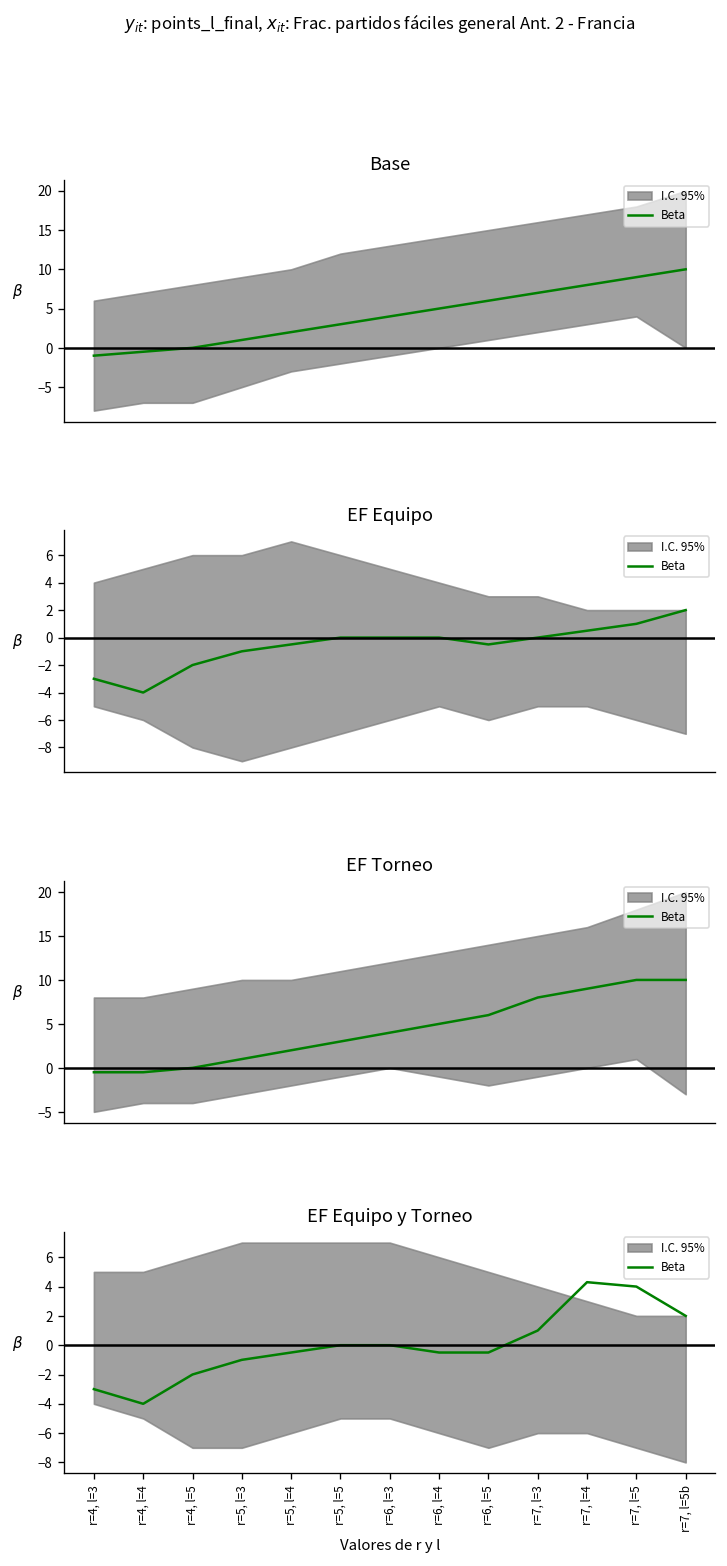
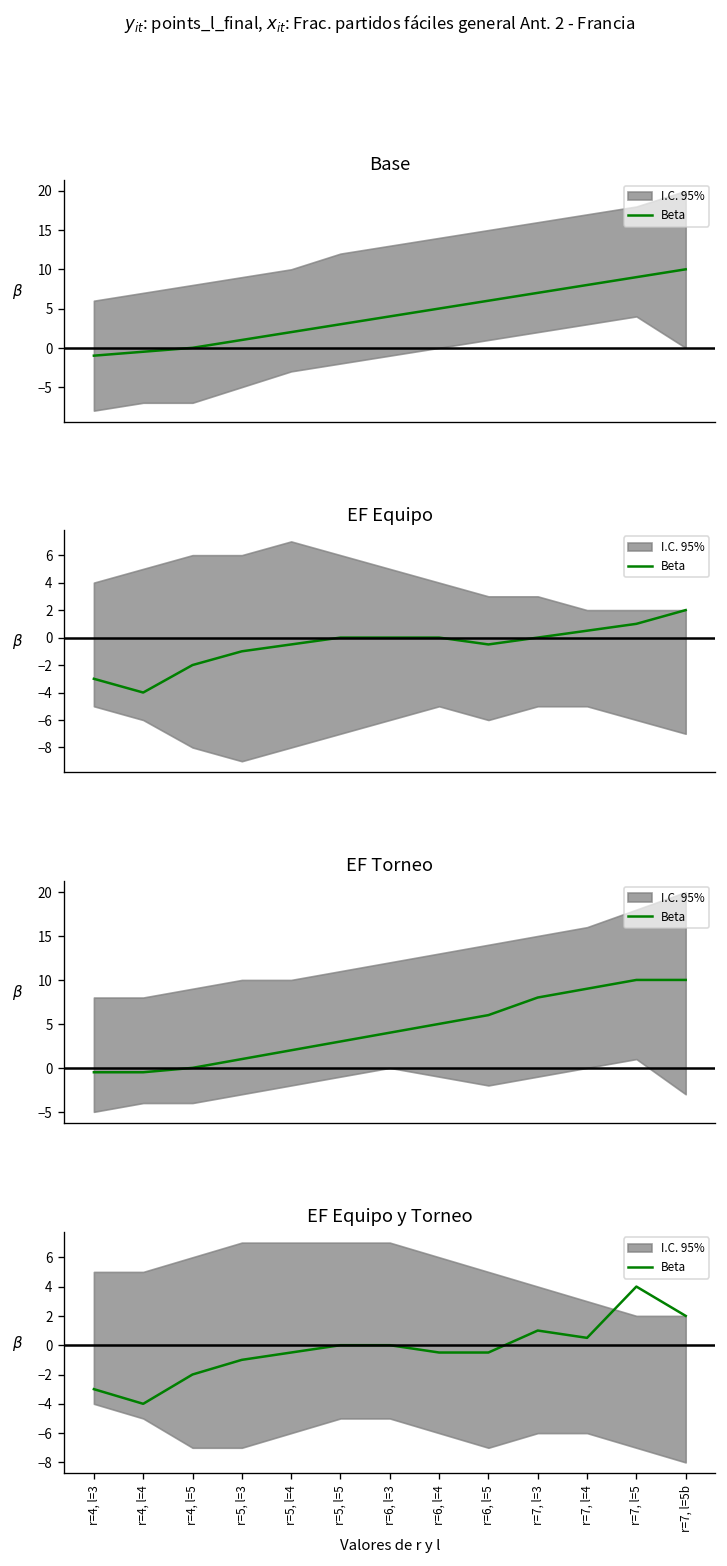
  {
    "EF Equipo y Torneo": {
      "Beta": {
        "r=4, l=3": -3.0,
        "r=4, l=4": -4.0,
        "r=4, l=5": -2.0,
        "r=5, l=3": -1.0,
        "r=5, l=4": -0.5,
        "r=5, l=5": 0.0,
        "r=6, l=3": 0.0,
        "r=6, l=4": -0.5,
        "r=6, l=5": -0.5,
        "r=7, l=3": 1.0,
-       "r=7, l=4": 4.3,
+       "r=7, l=4": 0.5,
        "r=7, l=5": 4.0
      }
    }
  }
